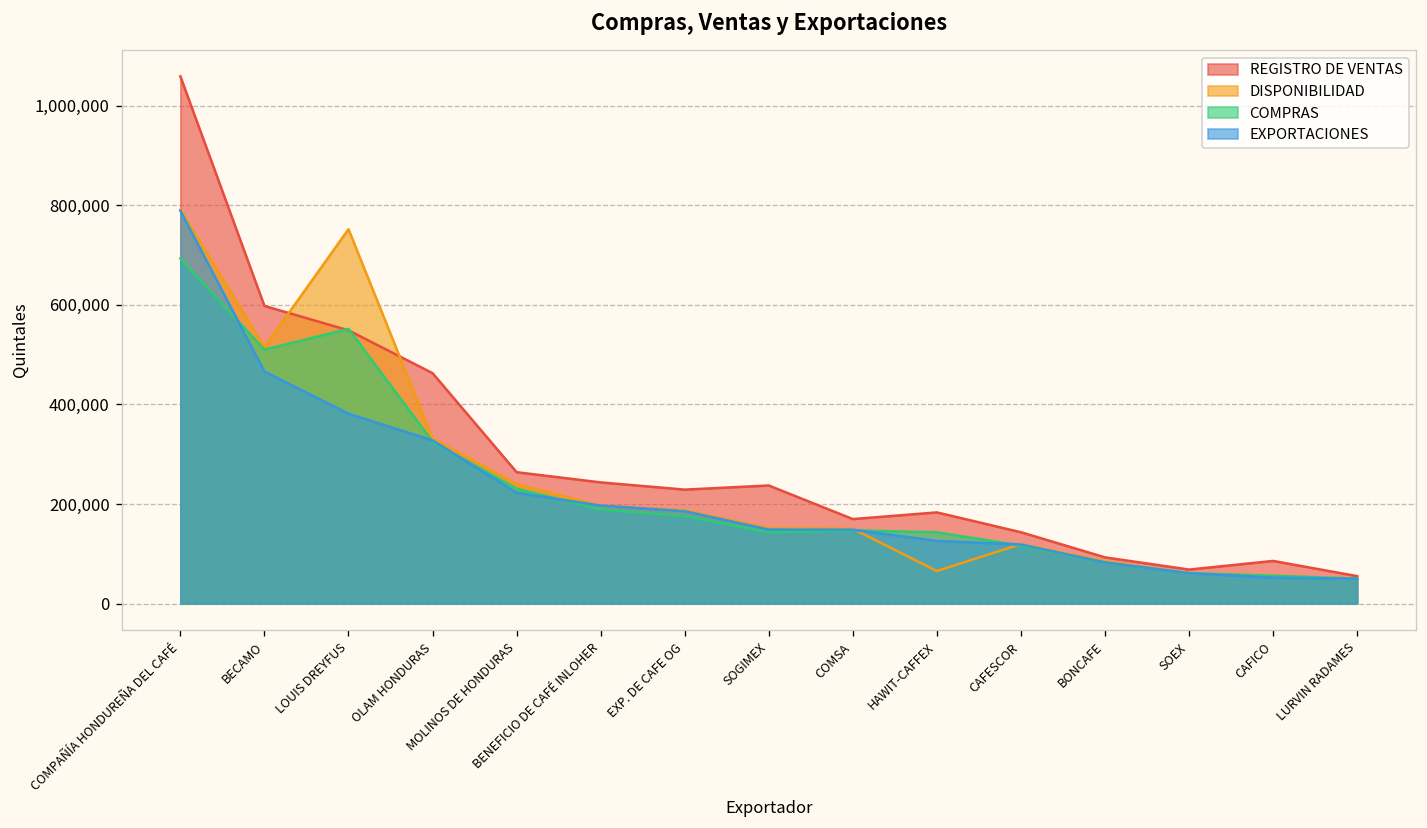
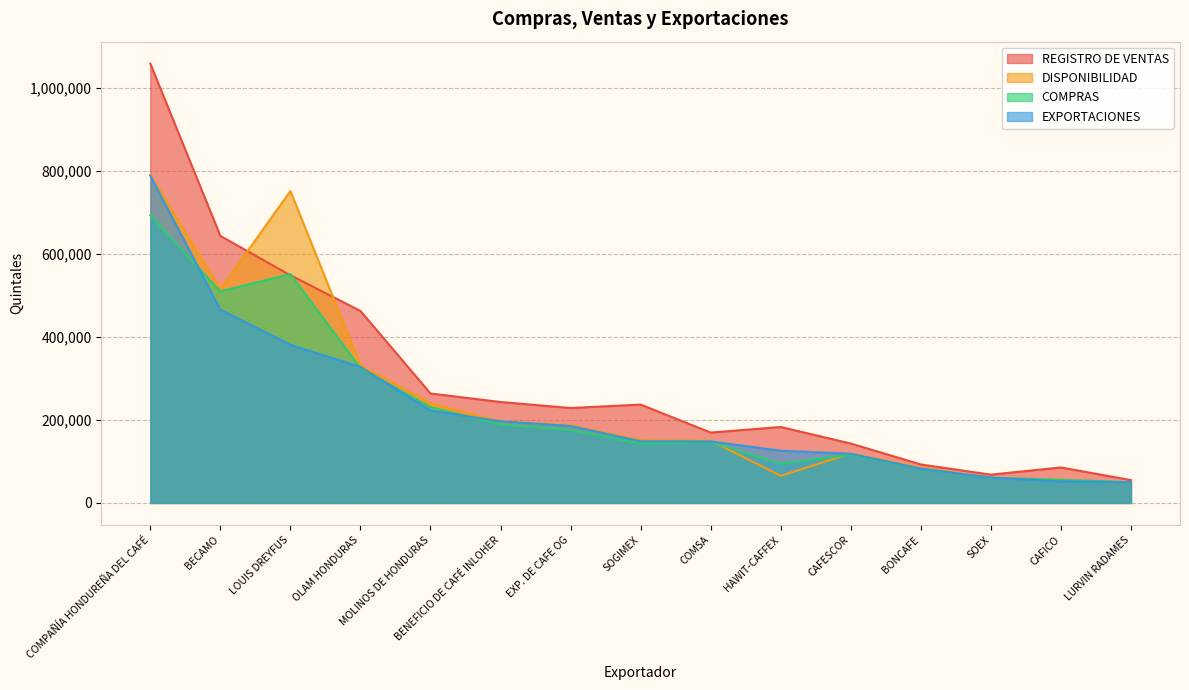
  {
    "REGISTRO DE VENTAS": {
      "COMPAÑÍA HONDUREÑA DEL CAFÉ": "1,060,000",
-     "BECAMO": "600,000",
+     "BECAMO": "640,000",
      "OLAM HONDURAS": "460,000",
      "MOLINOS DE HONDURAS": "260,000",
      "BENEFICIO DE CAFÉ INLOHER": "240,000",
      "EXP. DE CAFE OG": "230,000",
      "SOGIMEX": "240,000",
      "COMSA": "170,000",
      "HAWIT-CAFFEX": "180,000",
      "CAFESCOR": "140,000",
      "BONCAFE": "90,000",
      "SOEX": "70,000",
      "CAFICO": "90,000"
    },
    "DISPONIBILIDAD": {
      "LOUIS DREYFUS": "750,000",
      "MOLINOS DE HONDURAS": "240,000",
      "HAWIT-CAFFEX": "70,000"
    },
    "COMPRAS": {
      "COMPAÑÍA HONDUREÑA DEL CAFÉ": "690,000",
      "MOLINOS DE HONDURAS": "230,000",
      "BENEFICIO DE CAFÉ INLOHER": "190,000",
      "EXP. DE CAFE OG": "180,000",
-     "HAWIT-CAFFEX": "140,000"
+     "HAWIT-CAFFEX": "90,000"
    },
    "EXPORTACIONES": {
      "BECAMO": "470,000",
      "LOUIS DREYFUS": "380,000",
      "MOLINOS DE HONDURAS": "220,000",
      "HAWIT-CAFFEX": "130,000"
    }
  }
